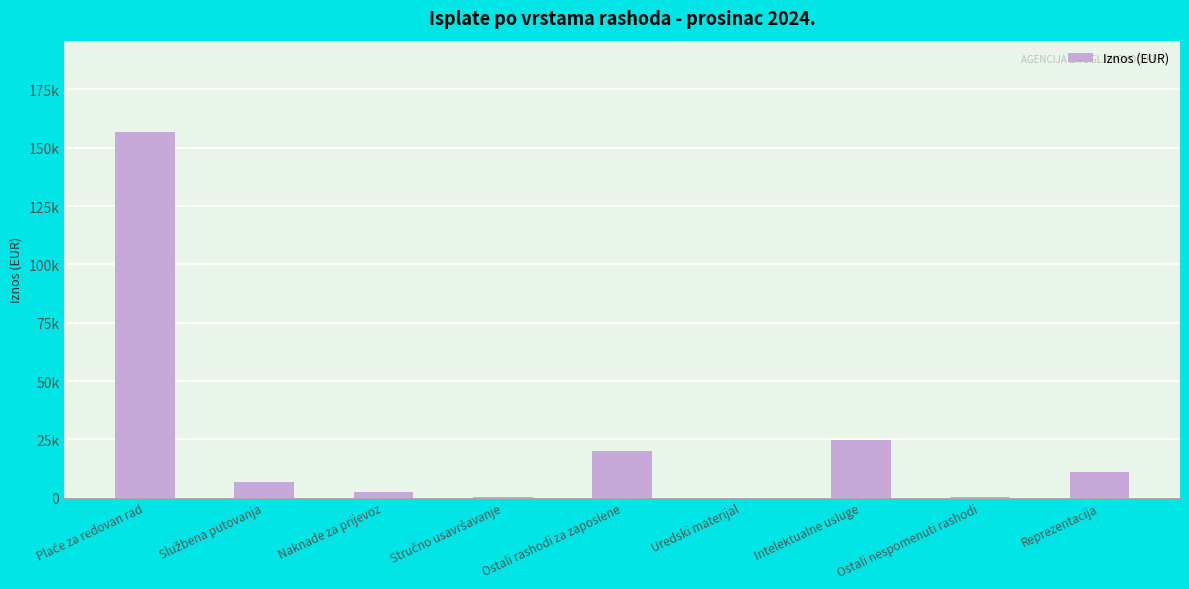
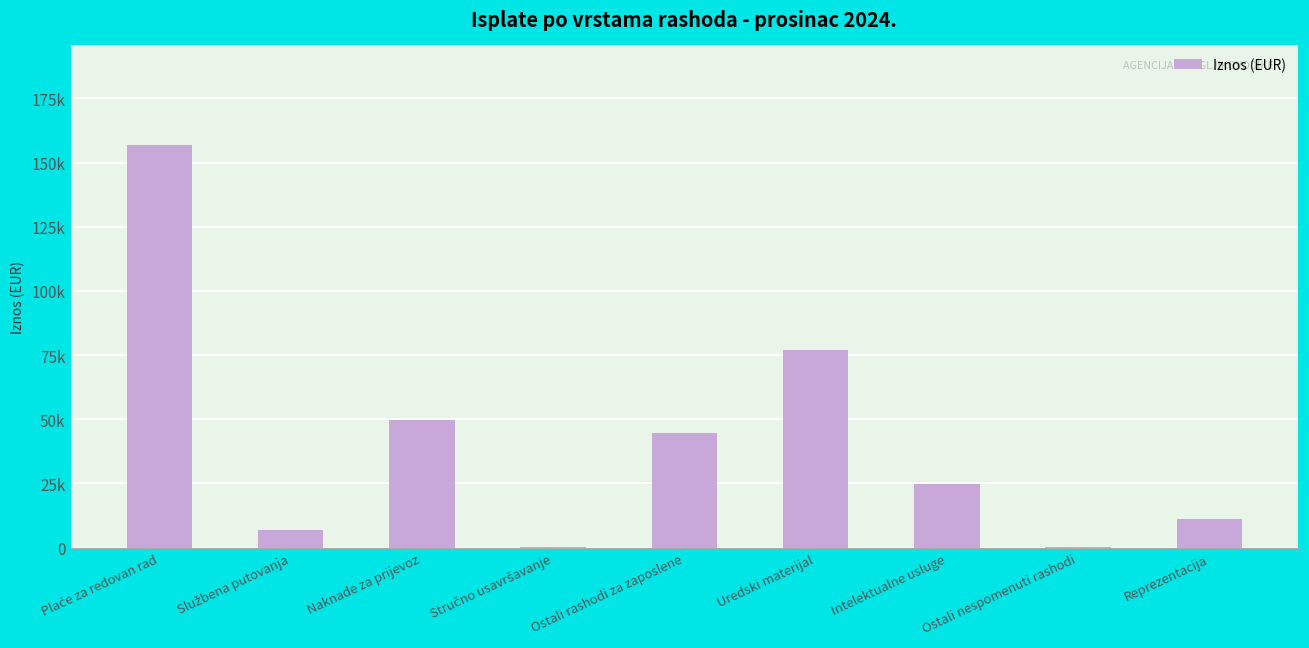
  {
    "Plaće za redovan rad": 157000,
    "Službena putovanja": 7000,
-   "Naknade za prijevoz": 2000,
-   "Ostali rashodi za zaposlene": 20000,
-   "Uredski materijal": 0,
+   "Naknade za prijevoz": 50000,
+   "Ostali rashodi za zaposlene": 45000,
+   "Uredski materijal": 77000,
    "Intelektualne usluge": 25000,
    "Reprezentacija": 11000
  }
